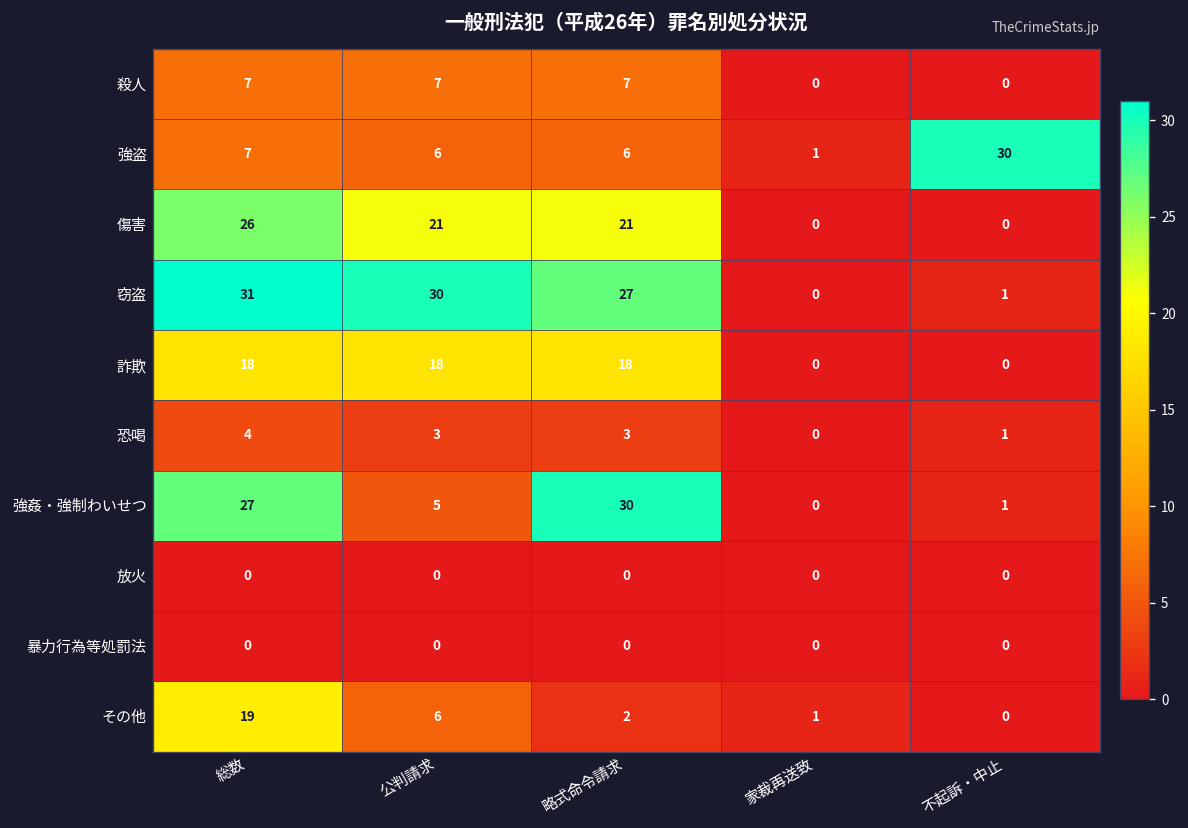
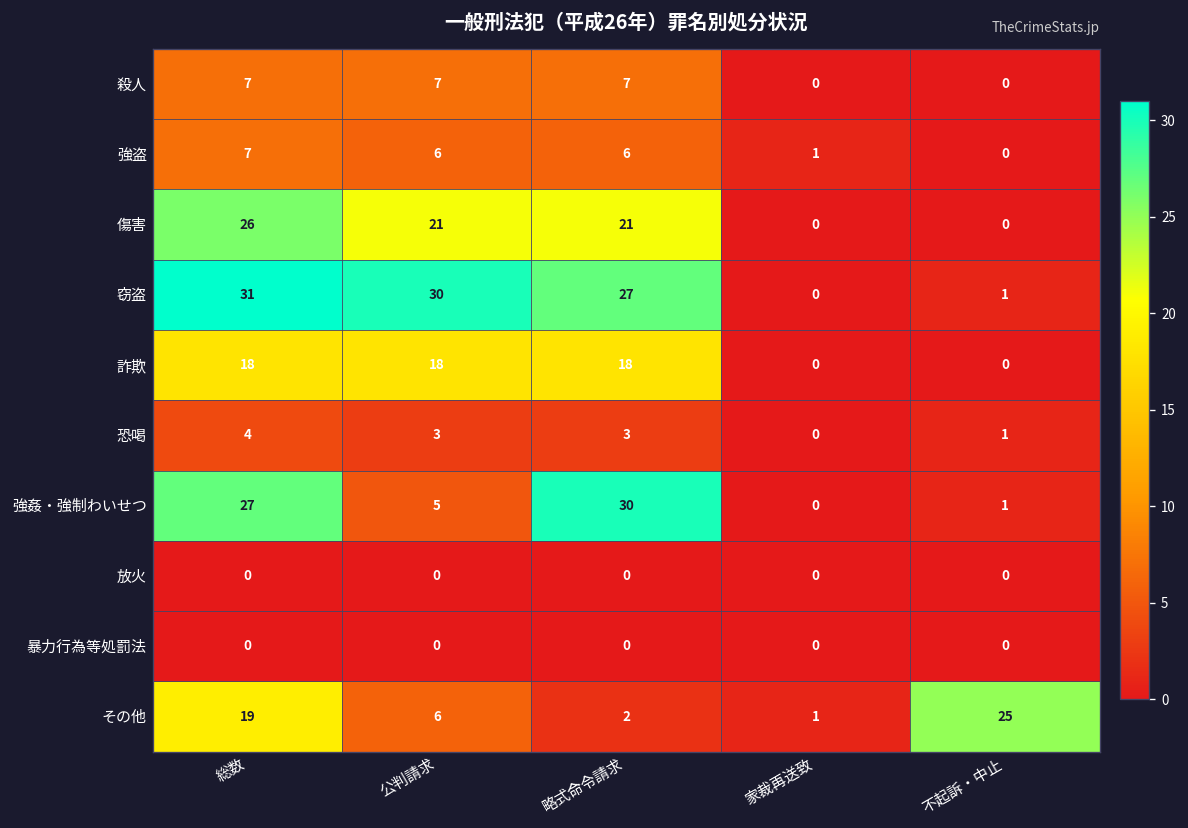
  {
    "殺人": {
      "総数": 7,
      "公判請求": 7,
      "略式命令請求": 7,
      "家裁再送致": 0,
      "不起訴・中止": 0
    },
    "強盗": {
      "総数": 7,
      "公判請求": 6,
      "略式命令請求": 6,
      "家裁再送致": 1,
-     "不起訴・中止": 30
+     "不起訴・中止": 0
    },
    "傷害": {
      "総数": 26,
      "公判請求": 21,
      "略式命令請求": 21,
      "家裁再送致": 0,
      "不起訴・中止": 0
    },
    "窃盗": {
      "総数": 31,
      "公判請求": 30,
      "略式命令請求": 27,
      "家裁再送致": 0,
      "不起訴・中止": 1
    },
    "詐欺": {
      "総数": 18,
      "公判請求": 18,
      "略式命令請求": 18,
      "家裁再送致": 0,
      "不起訴・中止": 0
    },
    "恐喝": {
      "総数": 4,
      "公判請求": 3,
      "略式命令請求": 3,
      "家裁再送致": 0,
      "不起訴・中止": 1
    },
    "強姦・強制わいせつ": {
      "総数": 27,
      "公判請求": 5,
      "略式命令請求": 30,
      "家裁再送致": 0,
      "不起訴・中止": 1
    },
    "放火": {
      "総数": 0,
      "公判請求": 0,
      "略式命令請求": 0,
      "家裁再送致": 0,
      "不起訴・中止": 0
    },
    "暴力行為等処罰法": {
      "総数": 0,
      "公判請求": 0,
      "略式命令請求": 0,
      "家裁再送致": 0,
      "不起訴・中止": 0
    },
    "その他": {
      "総数": 19,
      "公判請求": 6,
      "略式命令請求": 2,
      "家裁再送致": 1,
-     "不起訴・中止": 0
+     "不起訴・中止": 25
    }
  }
